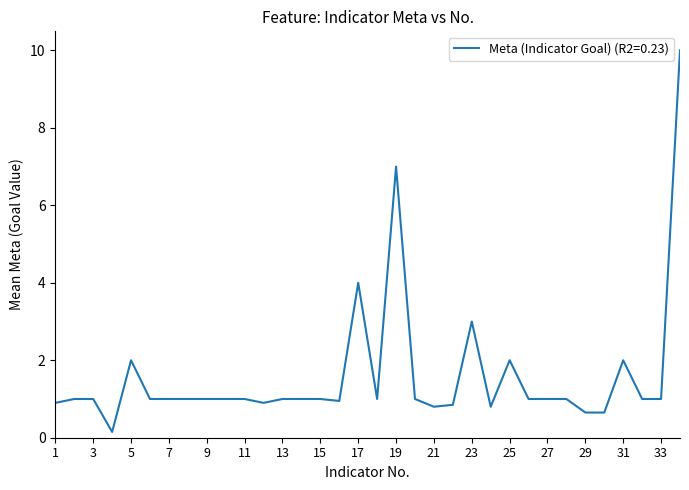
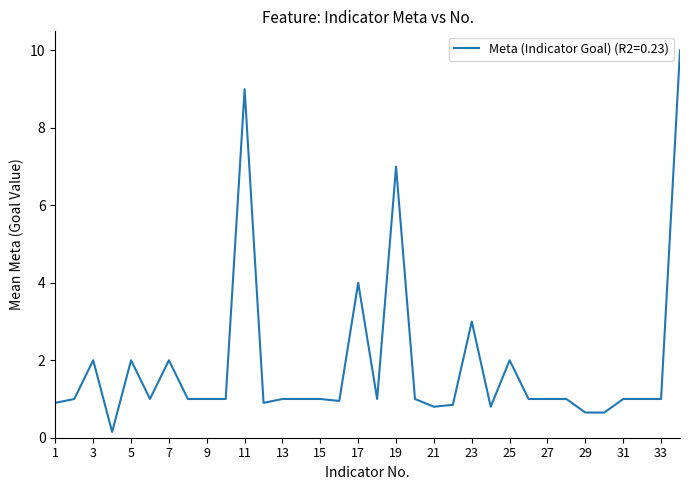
  {
    "1": 0.9,
-   "3": 1,
+   "3": 2,
    "5": 2,
-   "7": 1,
+   "7": 2,
    "9": 1,
-   "11": 1,
+   "11": 9,
    "13": 1,
    "15": 1,
    "17": 4,
    "19": 7,
    "21": 0.8,
    "23": 3,
    "25": 2,
    "27": 1,
    "29": 0.7,
-   "31": 2,
+   "31": 1,
    "33": 1
  }
